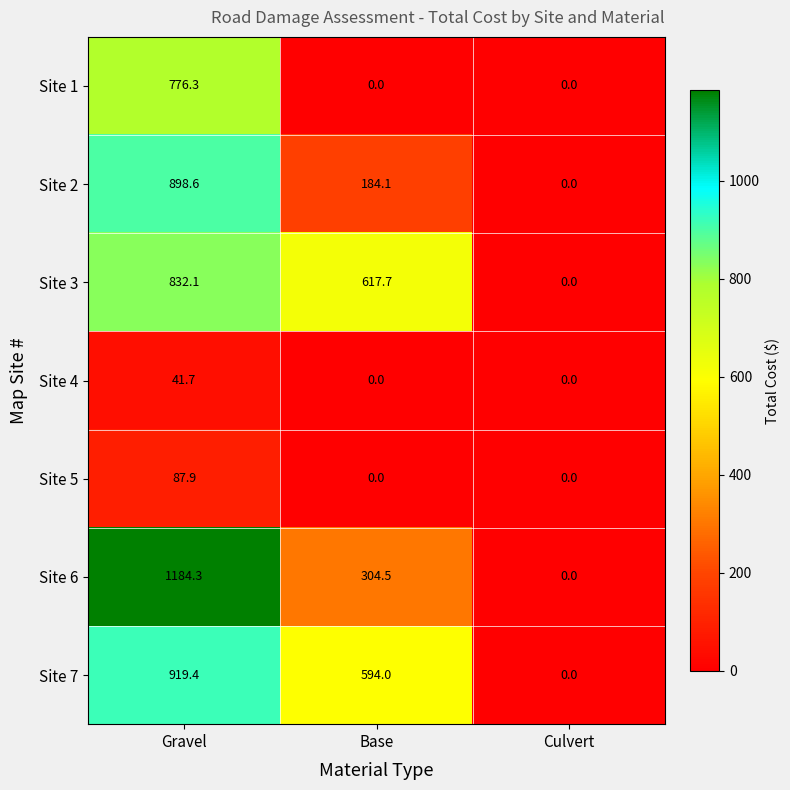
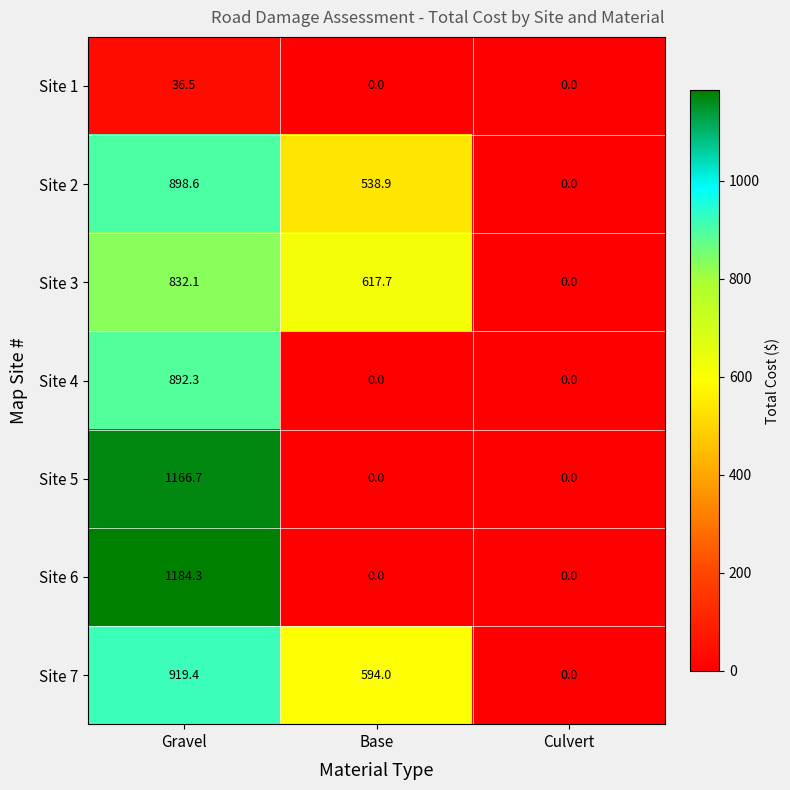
  {
    "Site 1": {
-     "Gravel": 776.3,
+     "Gravel": 36.5,
      "Base": 0.0,
      "Culvert": 0.0
    },
    "Site 2": {
      "Gravel": 898.6,
-     "Base": 184.1,
+     "Base": 538.9,
      "Culvert": 0.0
    },
    "Site 3": {
      "Gravel": 832.1,
      "Base": 617.7,
      "Culvert": 0.0
    },
    "Site 4": {
-     "Gravel": 41.7,
+     "Gravel": 892.3,
      "Base": 0.0,
      "Culvert": 0.0
    },
    "Site 5": {
-     "Gravel": 87.9,
+     "Gravel": 1166.7,
      "Base": 0.0,
      "Culvert": 0.0
    },
    "Site 6": {
      "Gravel": 1184.3,
-     "Base": 304.5,
+     "Base": 0.0,
      "Culvert": 0.0
    },
    "Site 7": {
      "Gravel": 919.4,
      "Base": 594.0,
      "Culvert": 0.0
    }
  }
